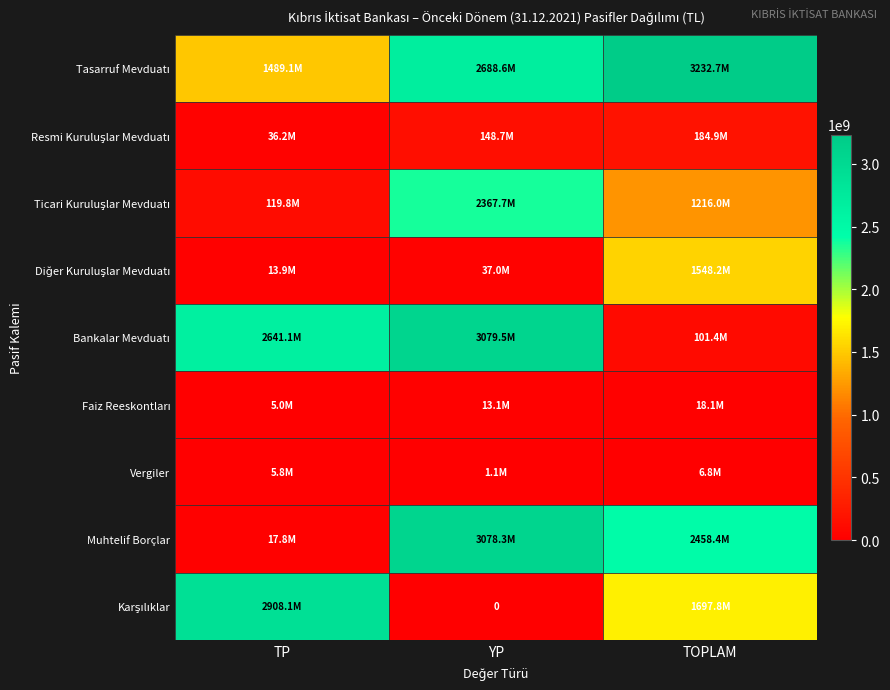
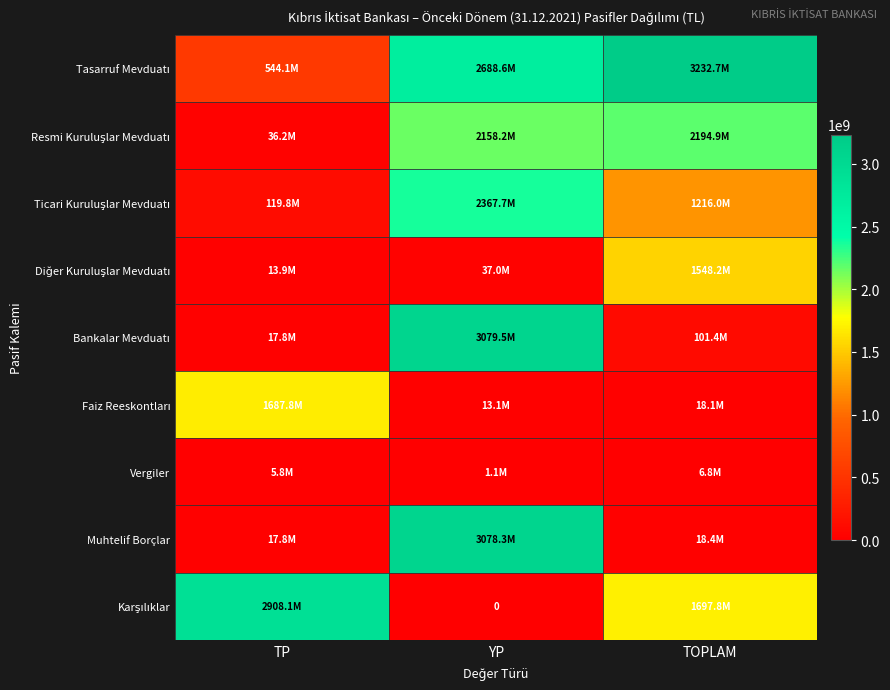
  {
    "Tasarruf Mevduatı": {
-     "TP": "1489.1M",
+     "TP": "544.1M",
      "YP": "2688.6M",
      "TOPLAM": "3232.7M"
    },
    "Resmi Kuruluşlar Mevduatı": {
      "TP": "36.2M",
-     "YP": "148.7M",
-     "TOPLAM": "184.9M"
+     "YP": "2158.2M",
+     "TOPLAM": "2194.9M"
    },
    "Ticari Kuruluşlar Mevduatı": {
      "TP": "119.8M",
      "YP": "2367.7M",
      "TOPLAM": "1216.0M"
    },
    "Diğer Kuruluşlar Mevduatı": {
      "TP": "13.9M",
      "YP": "37.0M",
      "TOPLAM": "1548.2M"
    },
    "Bankalar Mevduatı": {
-     "TP": "2641.1M",
+     "TP": "17.8M",
      "YP": "3079.5M",
      "TOPLAM": "101.4M"
    },
    "Faiz Reeskontları": {
-     "TP": "5.0M",
+     "TP": "1687.8M",
      "YP": "13.1M",
      "TOPLAM": "18.1M"
    },
    "Vergiler": {
      "TP": "5.8M",
      "YP": "1.1M",
      "TOPLAM": "6.8M"
    },
    "Muhtelif Borçlar": {
      "TP": "17.8M",
      "YP": "3078.3M",
-     "TOPLAM": "2458.4M"
+     "TOPLAM": "18.4M"
    },
    "Karşılıklar": {
      "TP": "2908.1M",
      "YP": "0",
      "TOPLAM": "1697.8M"
    }
  }
